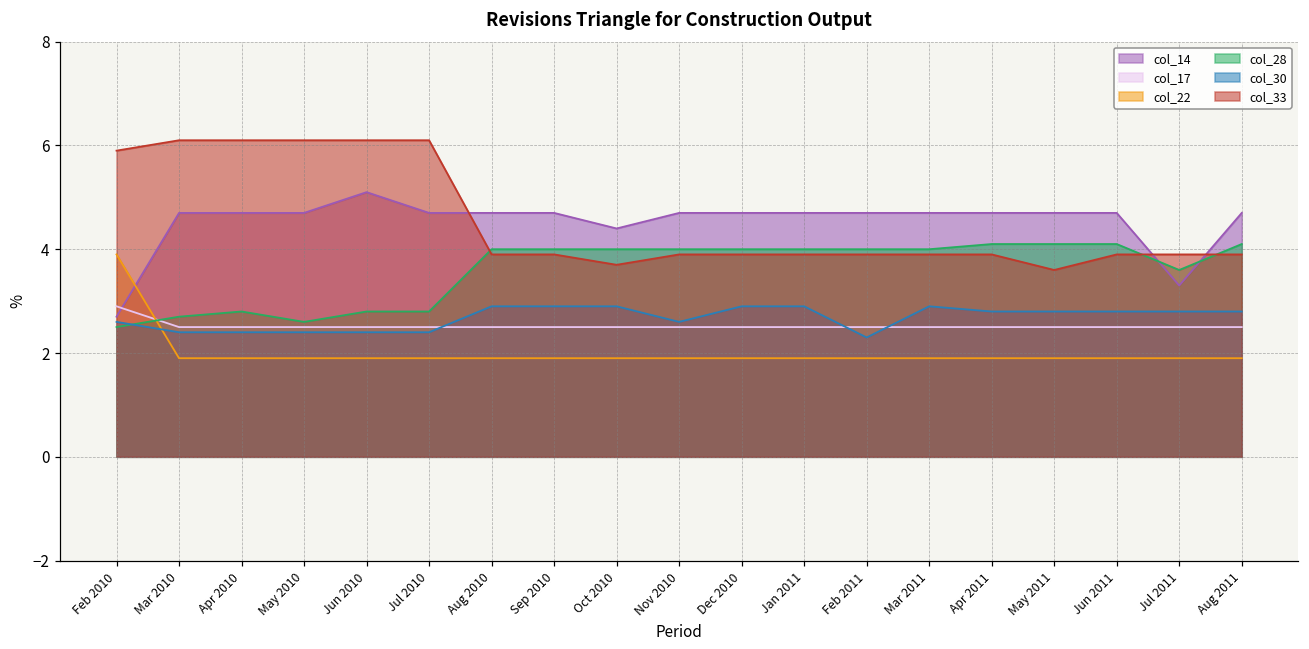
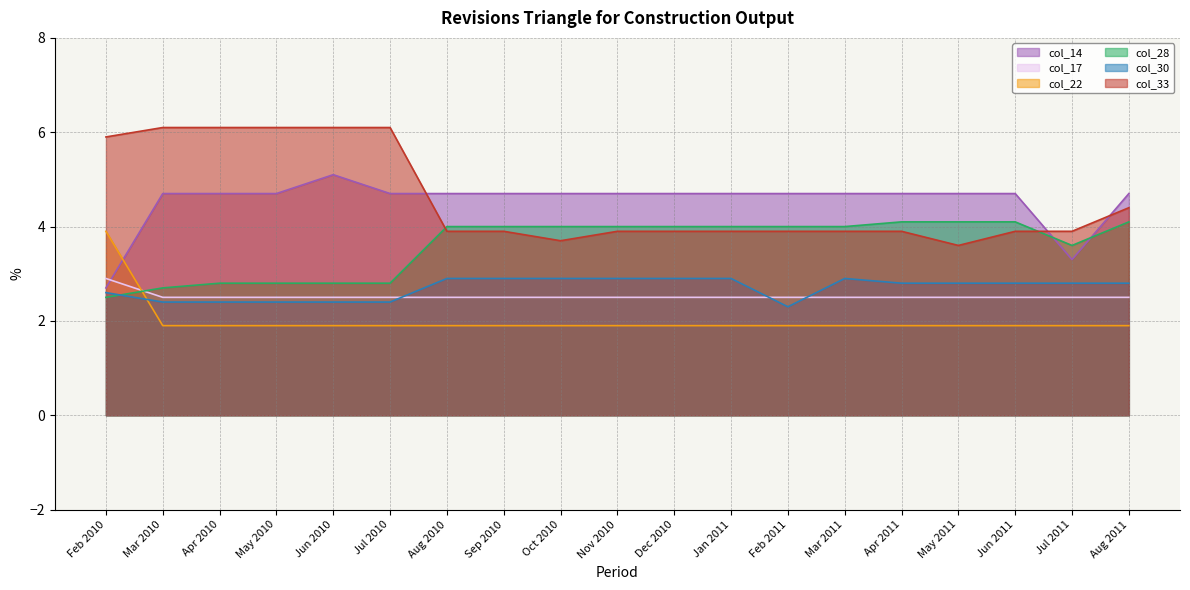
  {
    "col_14": {
      "Feb 2010": 2.7,
      "Mar 2010": 4.7,
      "Apr 2010": 4.7,
      "May 2010": 4.7,
      "Jun 2010": 5.1,
      "Jul 2010": 4.7,
      "Aug 2010": 4.7,
      "Sep 2010": 4.7,
-     "Oct 2010": 4.4,
+     "Oct 2010": 4.7,
      "Nov 2010": 4.7,
      "Dec 2010": 4.7,
      "Jan 2011": 4.7,
      "Feb 2011": 4.7,
      "Mar 2011": 4.7,
      "Apr 2011": 4.7,
      "May 2011": 4.7,
      "Jun 2011": 4.7,
      "Jul 2011": 3.3,
      "Aug 2011": 4.7
    },
    "col_17": {
      "Feb 2010": 2.9,
      "Mar 2010": 2.5,
      "Apr 2010": 2.5,
      "May 2010": 2.5,
      "Jun 2010": 2.5,
      "Jul 2010": 2.5,
      "Aug 2010": 2.5,
      "Sep 2010": 2.5,
      "Oct 2010": 2.5,
      "Nov 2010": 2.5,
      "Dec 2010": 2.5,
      "Jan 2011": 2.5,
      "Feb 2011": 2.5,
      "Mar 2011": 2.5,
      "Apr 2011": 2.5,
      "May 2011": 2.5,
      "Jun 2011": 2.5,
      "Jul 2011": 2.5,
      "Aug 2011": 2.5
    },
    "col_22": {
      "Feb 2010": 3.9,
      "Mar 2010": 1.9,
      "Apr 2010": 1.9,
      "May 2010": 1.9,
      "Jun 2010": 1.9,
      "Jul 2010": 1.9,
      "Aug 2010": 1.9,
      "Sep 2010": 1.9,
      "Oct 2010": 1.9,
      "Nov 2010": 1.9,
      "Dec 2010": 1.9,
      "Jan 2011": 1.9,
      "Feb 2011": 1.9,
      "Mar 2011": 1.9,
      "Apr 2011": 1.9,
      "May 2011": 1.9,
      "Jun 2011": 1.9,
      "Jul 2011": 1.9,
      "Aug 2011": 1.9
    },
    "col_28": {
      "Feb 2010": 2.5,
      "Mar 2010": 2.7,
      "Apr 2010": 2.8,
-     "May 2010": 2.6,
+     "May 2010": 2.8,
      "Jun 2010": 2.8,
      "Jul 2010": 2.8,
      "Aug 2010": 4.0,
      "Sep 2010": 4.0,
      "Oct 2010": 4.0,
      "Nov 2010": 4.0,
      "Dec 2010": 4.0,
      "Jan 2011": 4.0,
      "Feb 2011": 4.0,
      "Mar 2011": 4.0,
      "Apr 2011": 4.1,
      "May 2011": 4.1,
      "Jun 2011": 4.1,
      "Jul 2011": 3.6,
      "Aug 2011": 4.1
    },
    "col_30": {
      "Feb 2010": 2.6,
      "Mar 2010": 2.4,
      "Apr 2010": 2.4,
      "May 2010": 2.4,
      "Jun 2010": 2.4,
      "Jul 2010": 2.4,
      "Aug 2010": 2.9,
      "Sep 2010": 2.9,
      "Oct 2010": 2.9,
-     "Nov 2010": 2.6,
+     "Nov 2010": 2.9,
      "Dec 2010": 2.9,
      "Jan 2011": 2.9,
      "Feb 2011": 2.3,
      "Mar 2011": 2.9,
      "Apr 2011": 2.8,
      "May 2011": 2.8,
      "Jun 2011": 2.8,
      "Jul 2011": 2.8,
      "Aug 2011": 2.8
    },
    "col_33": {
      "Feb 2010": 5.9,
      "Mar 2010": 6.1,
      "Apr 2010": 6.1,
      "May 2010": 6.1,
      "Jun 2010": 6.1,
      "Jul 2010": 6.1,
      "Aug 2010": 3.9,
      "Sep 2010": 3.9,
      "Oct 2010": 3.7,
      "Nov 2010": 3.9,
      "Dec 2010": 3.9,
      "Jan 2011": 3.9,
      "Feb 2011": 3.9,
      "Mar 2011": 3.9,
      "Apr 2011": 3.9,
      "May 2011": 3.6,
      "Jun 2011": 3.9,
      "Jul 2011": 3.9,
-     "Aug 2011": 3.9
+     "Aug 2011": 4.4
    }
  }
